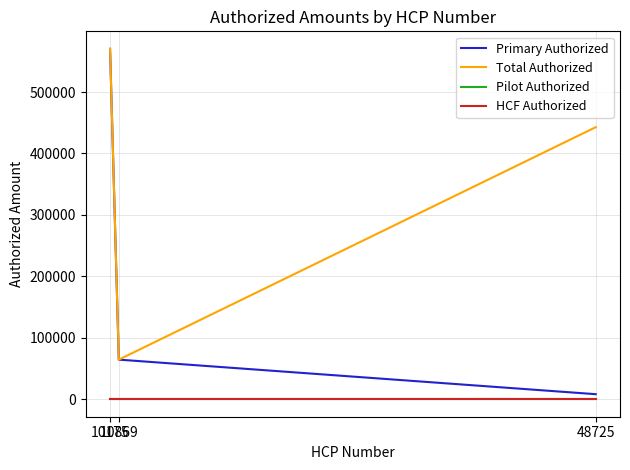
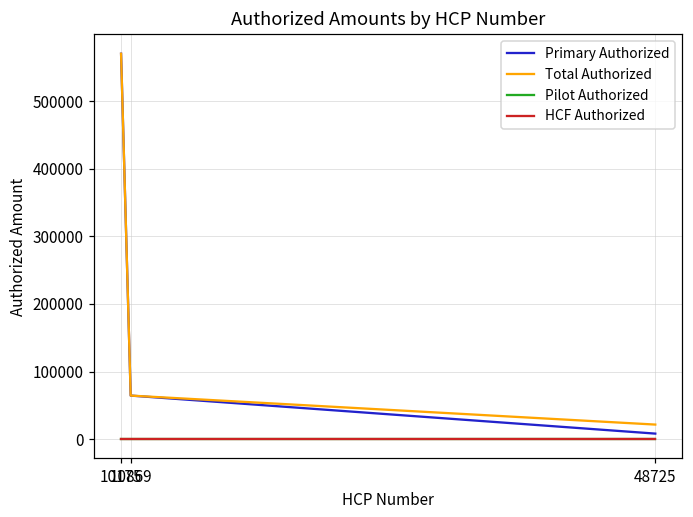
  {
    "Primary Authorized": {
      "48725": 10000
    },
    "Total Authorized": {
-     "48725": 440000
+     "48725": 20000
    },
    "HCF Authorized": {
      "48725": 0
    }
  }
